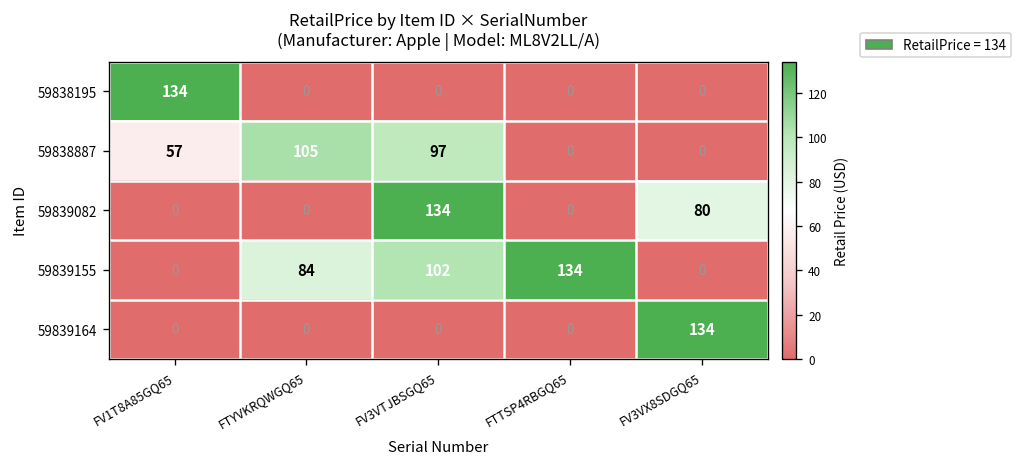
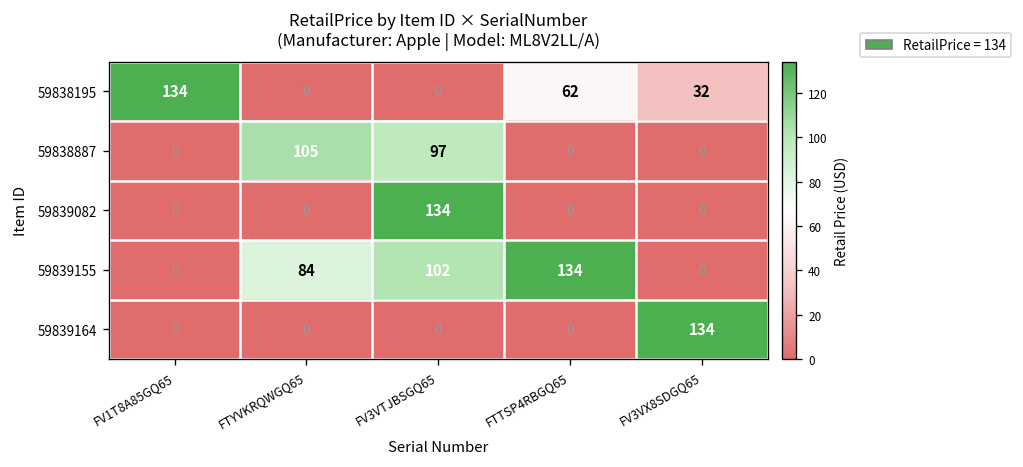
  {
    "59838195": {
      "FV1T8A85GQ65": 134,
      "FTYVKRQWGQ65": 0,
      "FV3VTJBSGQ65": 0,
-     "FTTSP4RBGQ65": 0,
-     "FV3VX8SDGQ65": 0
+     "FTTSP4RBGQ65": 62,
+     "FV3VX8SDGQ65": 32
    },
    "59838887": {
-     "FV1T8A85GQ65": 57,
+     "FV1T8A85GQ65": 0,
      "FTYVKRQWGQ65": 105,
      "FV3VTJBSGQ65": 97,
      "FTTSP4RBGQ65": 0,
      "FV3VX8SDGQ65": 0
    },
    "59839082": {
      "FV1T8A85GQ65": 0,
      "FTYVKRQWGQ65": 0,
      "FV3VTJBSGQ65": 134,
      "FTTSP4RBGQ65": 0,
-     "FV3VX8SDGQ65": 80
+     "FV3VX8SDGQ65": 0
    },
    "59839155": {
      "FV1T8A85GQ65": 0,
      "FTYVKRQWGQ65": 84,
      "FV3VTJBSGQ65": 102,
      "FTTSP4RBGQ65": 134,
      "FV3VX8SDGQ65": 0
    },
    "59839164": {
      "FV1T8A85GQ65": 0,
      "FTYVKRQWGQ65": 0,
      "FV3VTJBSGQ65": 0,
      "FTTSP4RBGQ65": 0,
      "FV3VX8SDGQ65": 134
    }
  }
